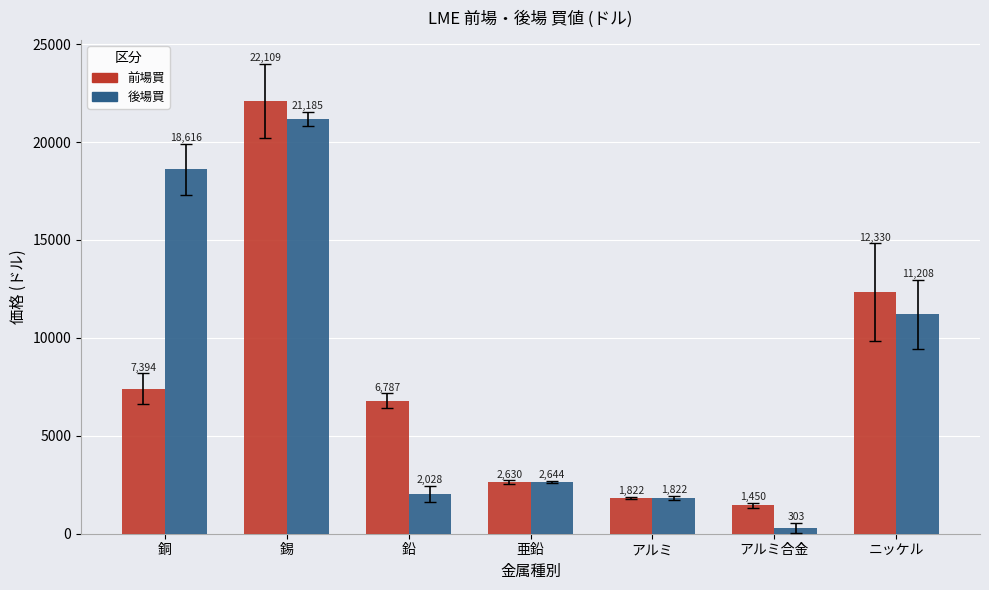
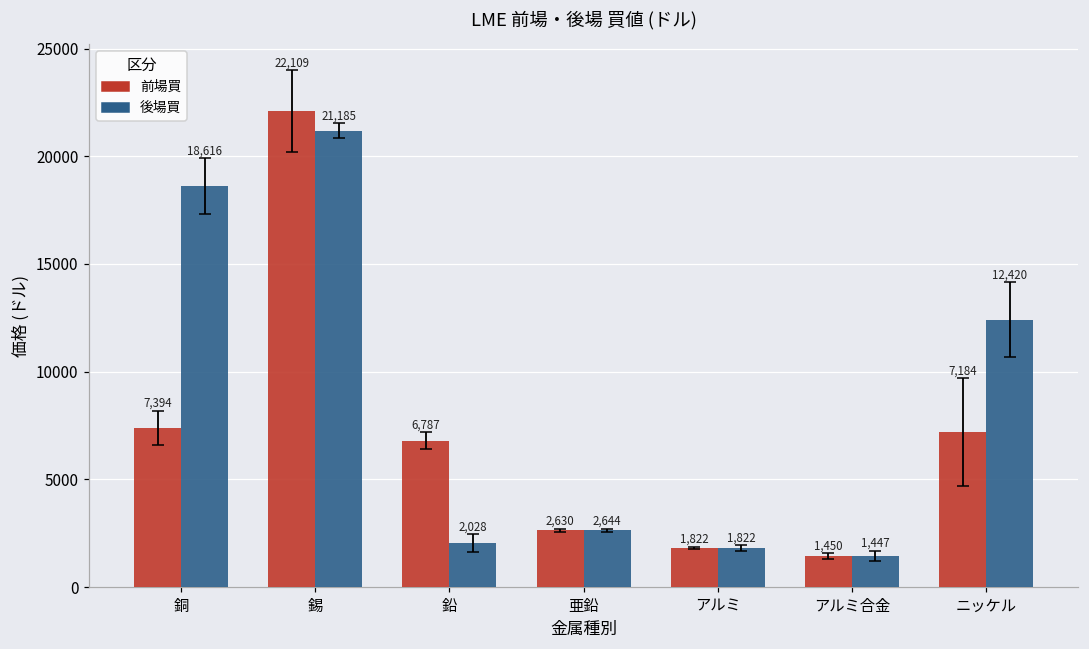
  {
    "前場買": {
-     "ニッケル": "12,330"
+     "ニッケル": "7,184"
    },
    "後場買": {
-     "アルミ合金": "303",
-     "ニッケル": "11,208"
+     "アルミ合金": "1,447",
+     "ニッケル": "12,420"
    }
  }
